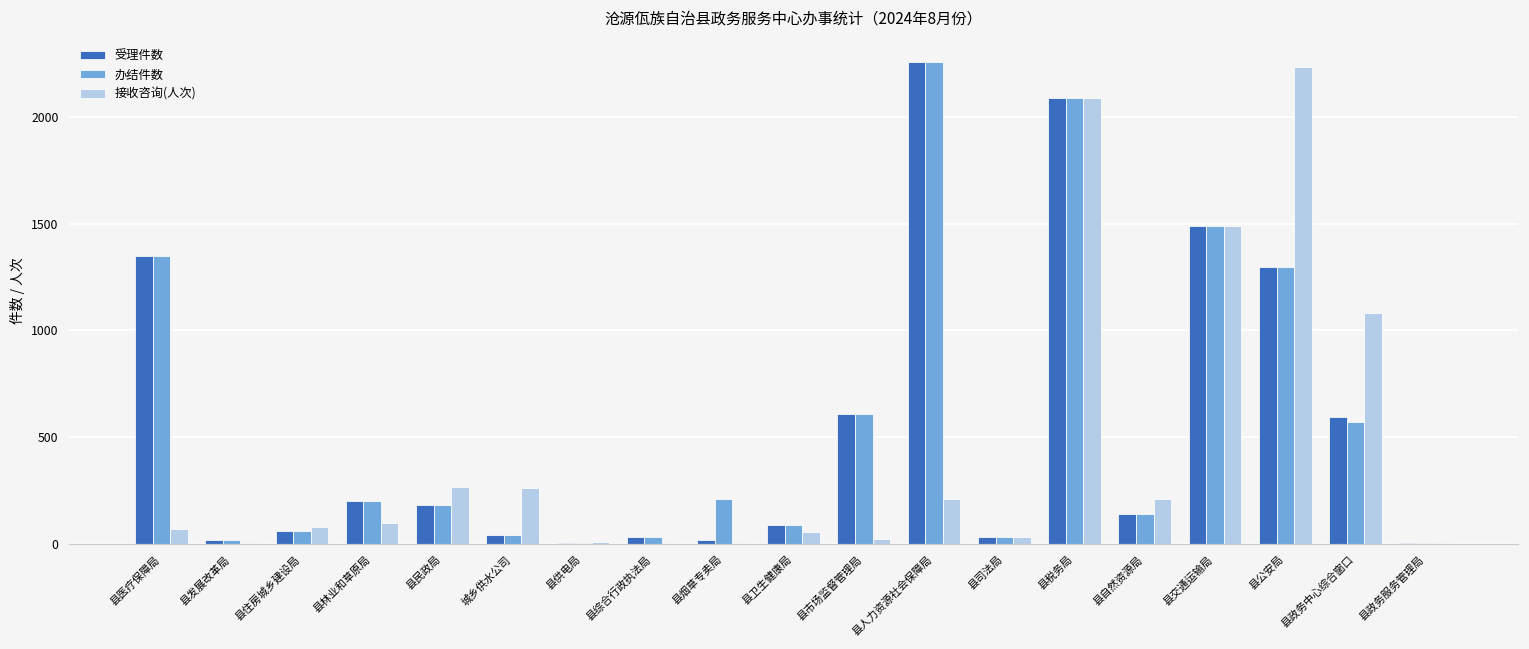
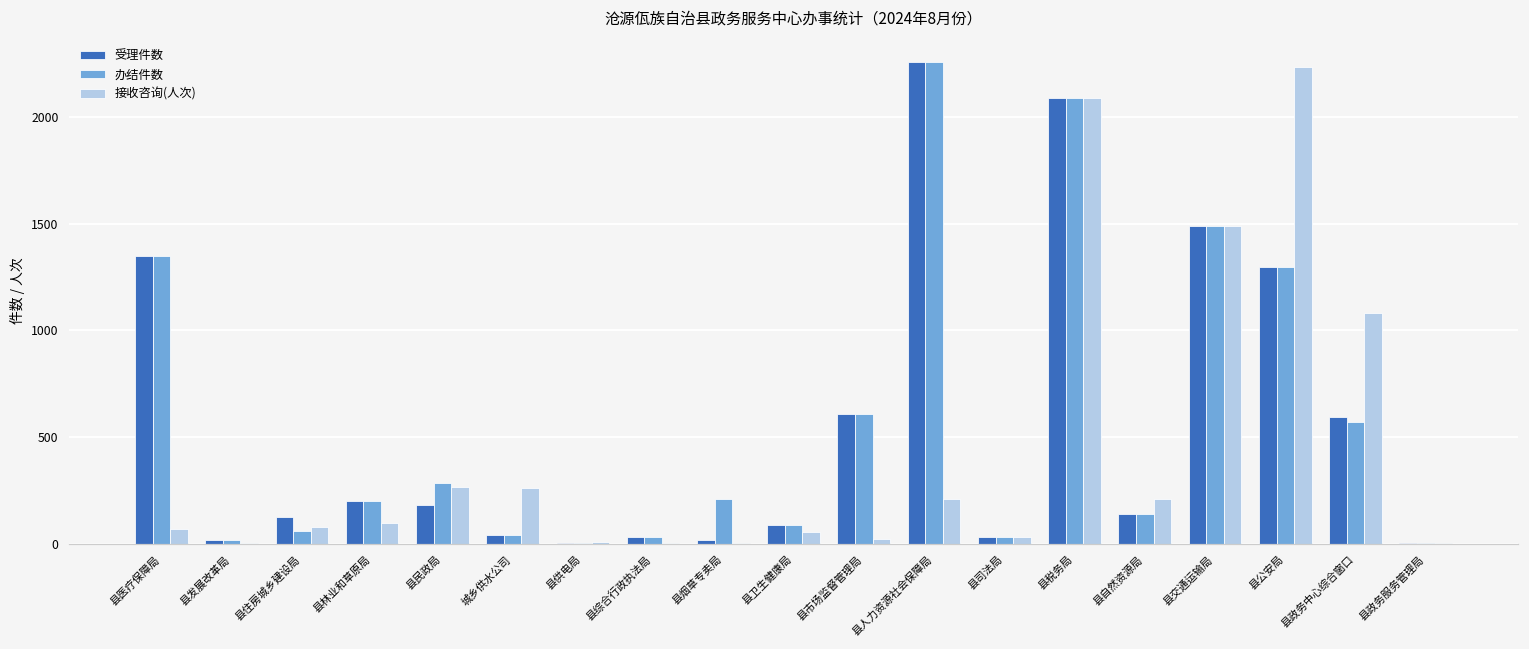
  {
    "受理件数": {
      "县医疗保障局": 1350,
      "县发展改革局": 20,
-     "县住房城乡建设局": 60,
+     "县住房城乡建设局": 130,
      "县林业和草原局": 200,
      "县民政局": 180,
      "城乡供水公司": 40,
      "县综合行政执法局": 30,
      "县烟草专卖局": 20,
      "县卫生健康局": 90,
      "县市场监督管理局": 610,
      "县人力资源社会保障局": 2260,
      "县司法局": 30,
      "县税务局": 2090,
      "县自然资源局": 140,
      "县交通运输局": 1490,
      "县公安局": 1300,
      "县政务中心综合窗口": 590
    },
    "办结件数": {
      "县医疗保障局": 1350,
      "县发展改革局": 20,
      "县住房城乡建设局": 60,
      "县林业和草原局": 200,
-     "县民政局": 180,
+     "县民政局": 290,
      "城乡供水公司": 40,
      "县综合行政执法局": 30,
      "县烟草专卖局": 210,
      "县卫生健康局": 90,
      "县市场监督管理局": 610,
      "县人力资源社会保障局": 2260,
      "县司法局": 30,
      "县税务局": 2090,
      "县自然资源局": 140,
      "县交通运输局": 1490,
      "县公安局": 1300,
      "县政务中心综合窗口": 570
    },
    "接收咨询(人次)": {
      "县医疗保障局": 70,
      "县住房城乡建设局": 80,
      "县林业和草原局": 100,
      "县民政局": 270,
      "城乡供水公司": 260,
      "县卫生健康局": 60,
      "县市场监督管理局": 20,
      "县人力资源社会保障局": 210,
      "县司法局": 30,
      "县税务局": 2090,
      "县自然资源局": 210,
      "县交通运输局": 1490,
      "县公安局": 2240,
      "县政务中心综合窗口": 1080
    }
  }
